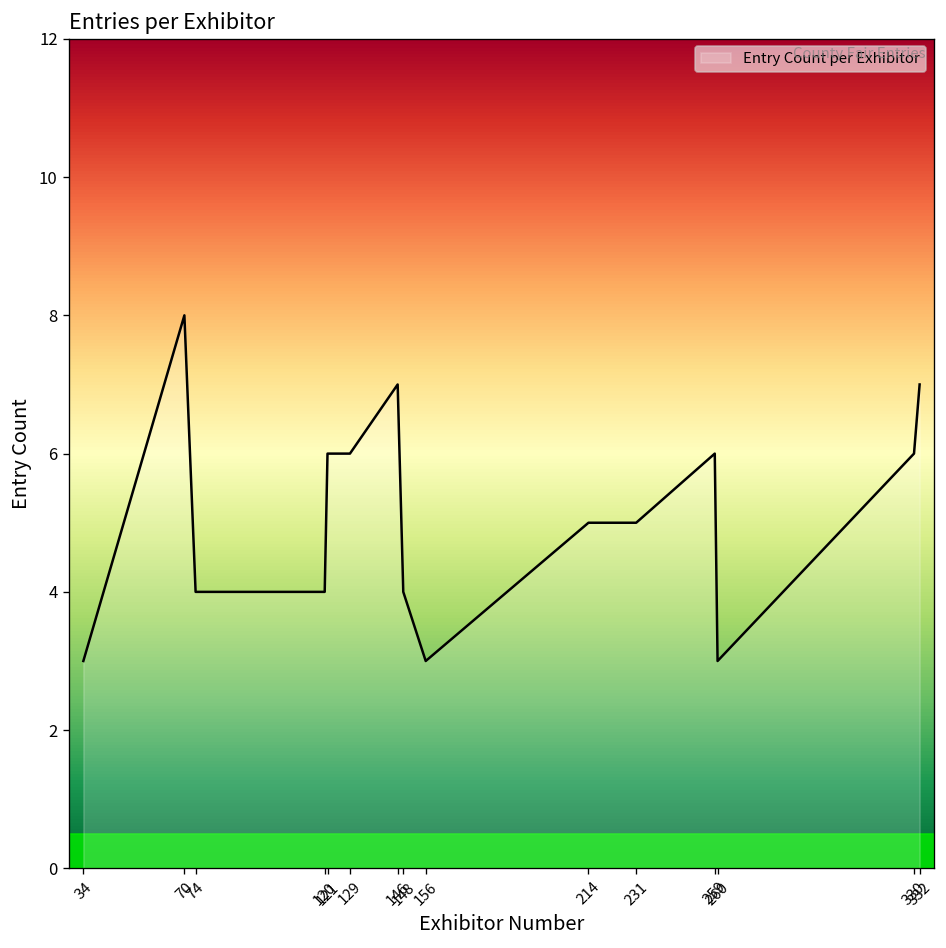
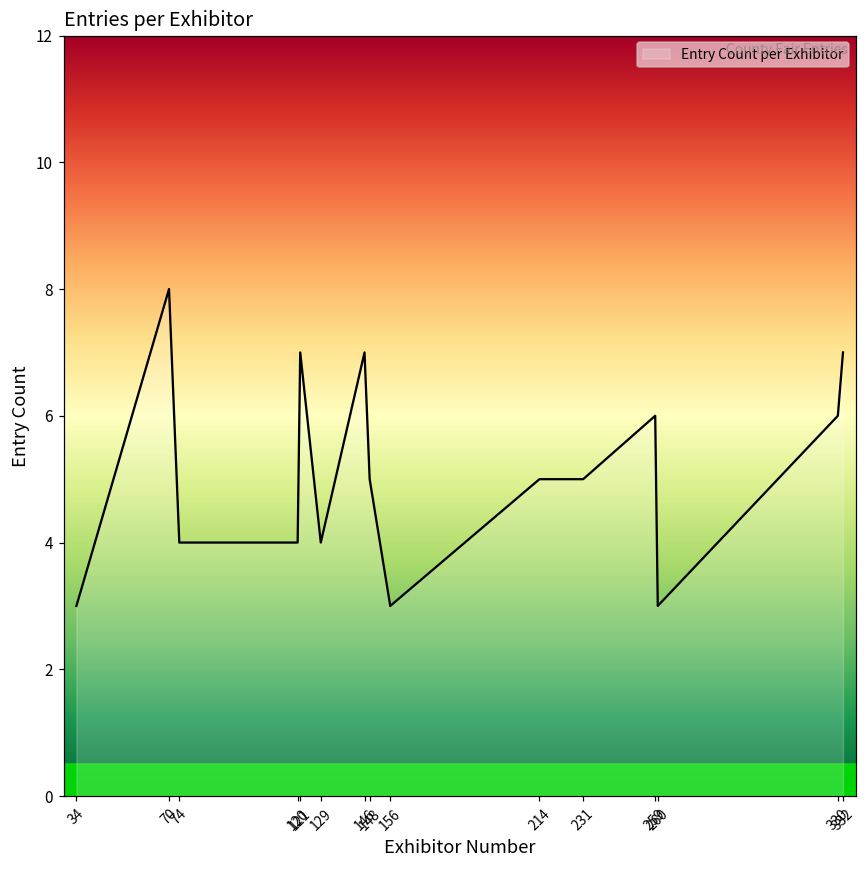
  {
    "34": 3,
    "70": 8,
    "74": 4,
    "120": 4,
-   "121": 6,
-   "129": 6,
+   "121": 7,
+   "129": 4,
    "146": 7,
-   "148": 4,
+   "148": 5,
    "156": 3,
    "214": 5,
    "231": 5,
    "259": 6,
    "260": 3,
    "330": 6,
    "332": 7
  }
